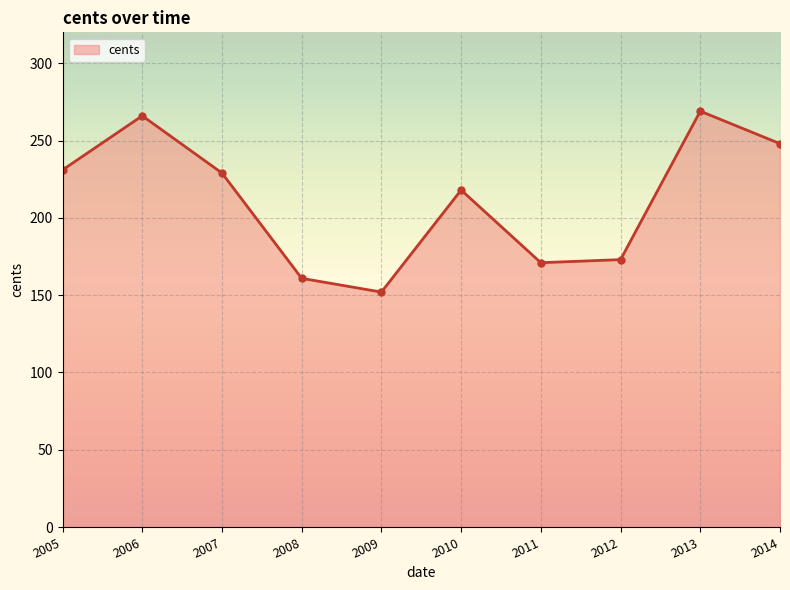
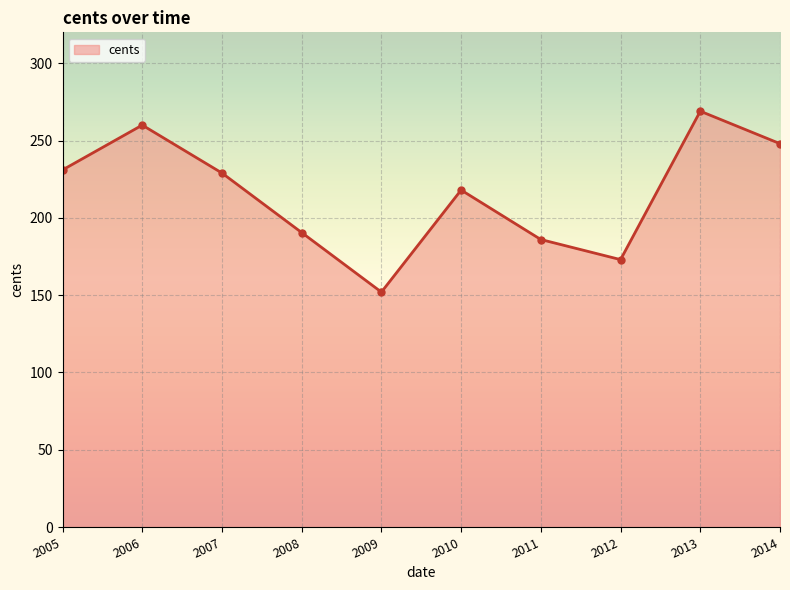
  {
    "2005": 231,
-   "2006": 266,
+   "2006": 260,
    "2007": 229,
-   "2008": 161,
+   "2008": 191,
    "2009": 152,
    "2010": 218,
-   "2011": 171,
+   "2011": 186,
    "2012": 173,
    "2013": 269,
    "2014": 248
  }
